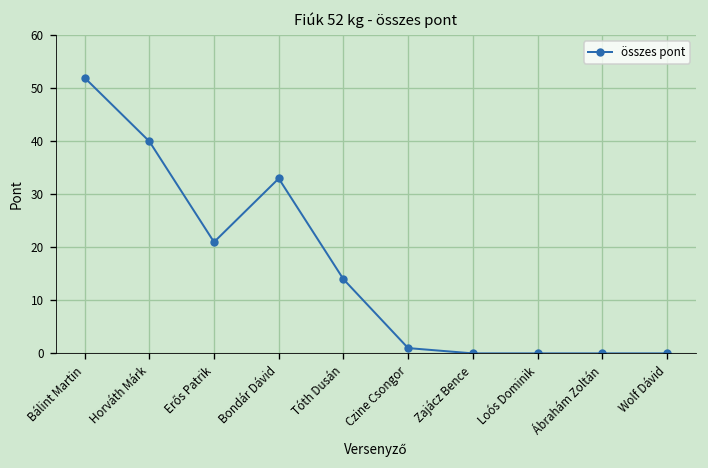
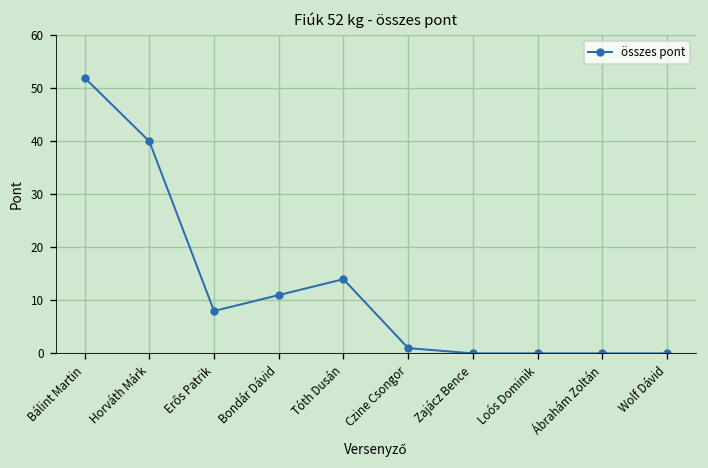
  {
    "Bálint Martin": 52,
    "Horváth Márk": 40,
-   "Erős Patrik": 21,
-   "Bondár Dávid": 33,
+   "Erős Patrik": 8,
+   "Bondár Dávid": 11,
    "Tóth Dusán": 14,
    "Czine Csongor": 1,
    "Zajácz Bence": 0,
    "Loós Dominik": 0,
    "Ábrahám Zoltán": 0,
    "Wolf Dávid": 0
  }
